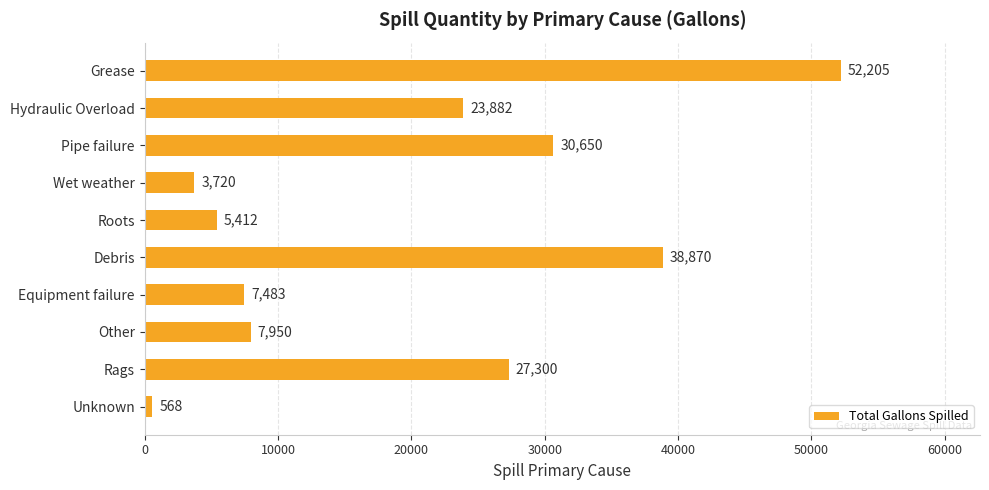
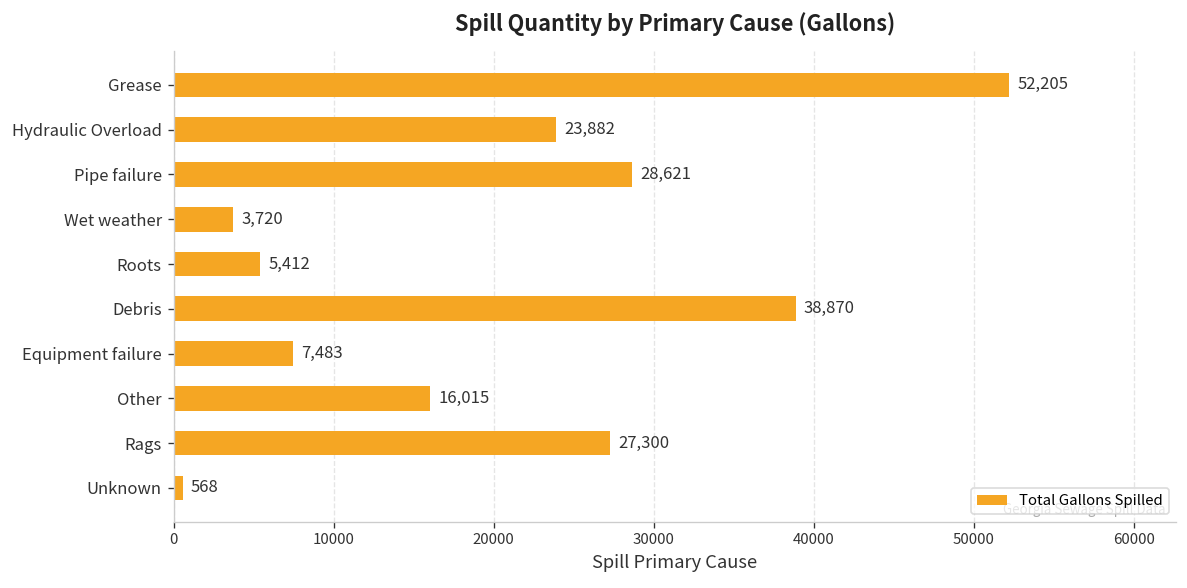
  {
    "Grease": "52,205",
    "Hydraulic Overload": "23,882",
-   "Pipe failure": "30,650",
+   "Pipe failure": "28,621",
    "Wet weather": "3,720",
    "Roots": "5,412",
    "Debris": "38,870",
    "Equipment failure": "7,483",
-   "Other": "7,950",
+   "Other": "16,015",
    "Rags": "27,300",
    "Unknown": "568"
  }
